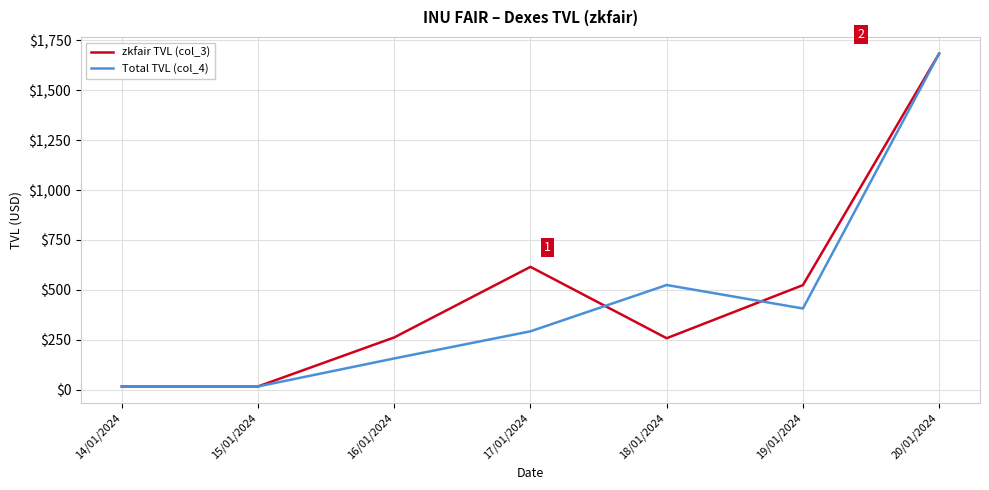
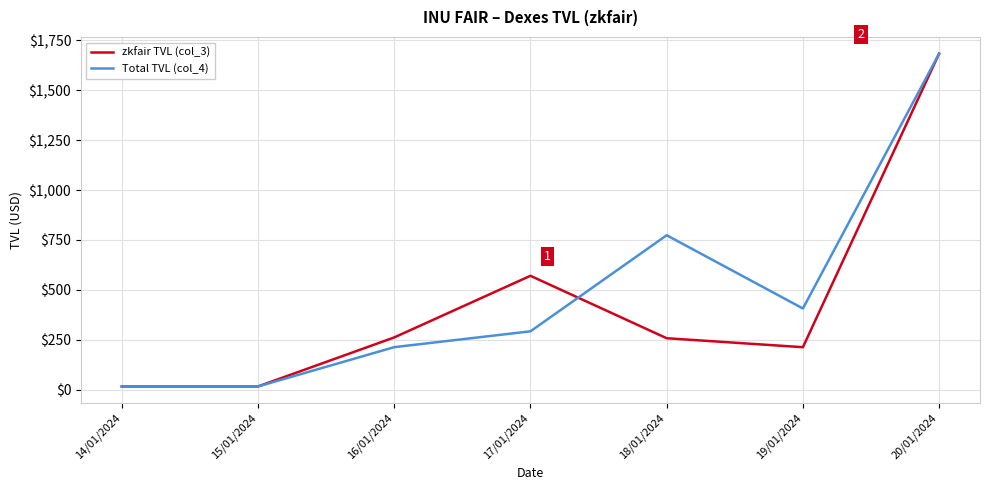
  {
    "zkfair TVL (col_3)": {
      "16/01/2024": "$260",
-     "17/01/2024": "$610",
+     "17/01/2024": "$570",
      "18/01/2024": "$260",
-     "19/01/2024": "$520"
+     "19/01/2024": "$210"
    },
    "Total TVL (col_4)": {
-     "16/01/2024": "$160",
+     "16/01/2024": "$210",
      "17/01/2024": "$290",
-     "18/01/2024": "$520",
+     "18/01/2024": "$770",
      "19/01/2024": "$410"
    }
  }
